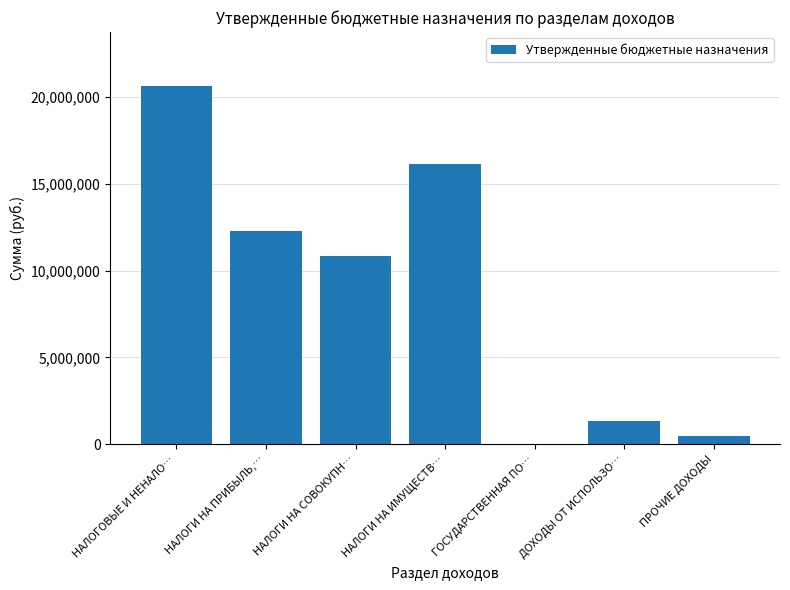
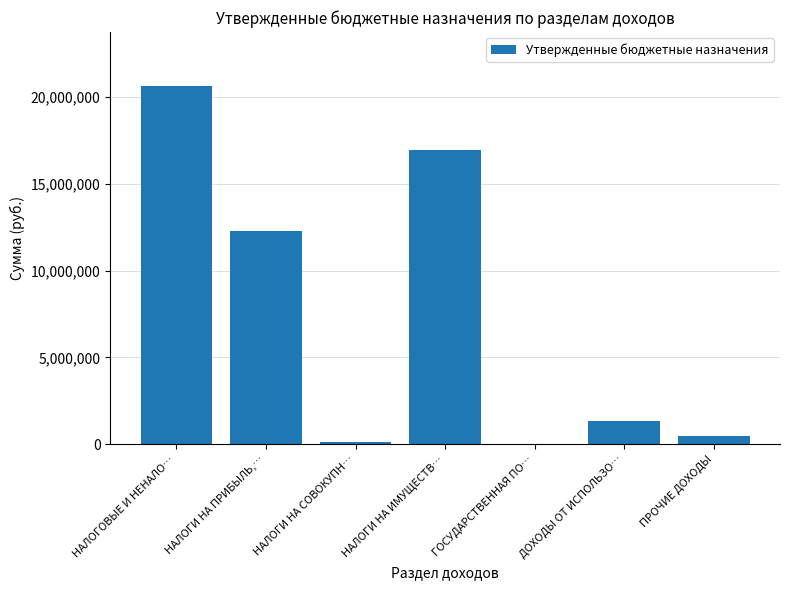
  {
    "НАЛОГОВЫЕ И НЕНАЛО…": "20,600,000",
    "НАЛОГИ НА ПРИБЫЛЬ,…": "12,300,000",
-   "НАЛОГИ НА СОВОКУПН…": "10,800,000",
-   "НАЛОГИ НА ИМУЩЕСТВ…": "16,100,000",
+   "НАЛОГИ НА СОВОКУПН…": "200,000",
+   "НАЛОГИ НА ИМУЩЕСТВ…": "16,900,000",
    "ДОХОДЫ ОТ ИСПОЛЬЗО…": "1,300,000",
    "ПРОЧИЕ ДОХОДЫ": "500,000"
  }
